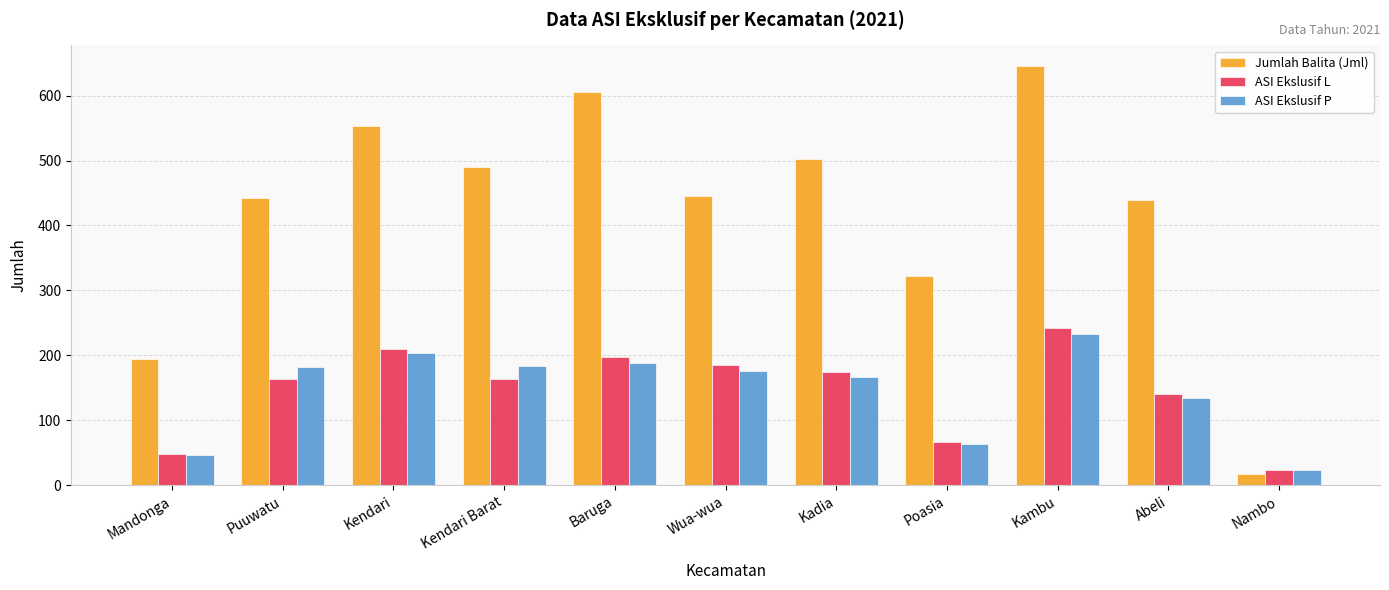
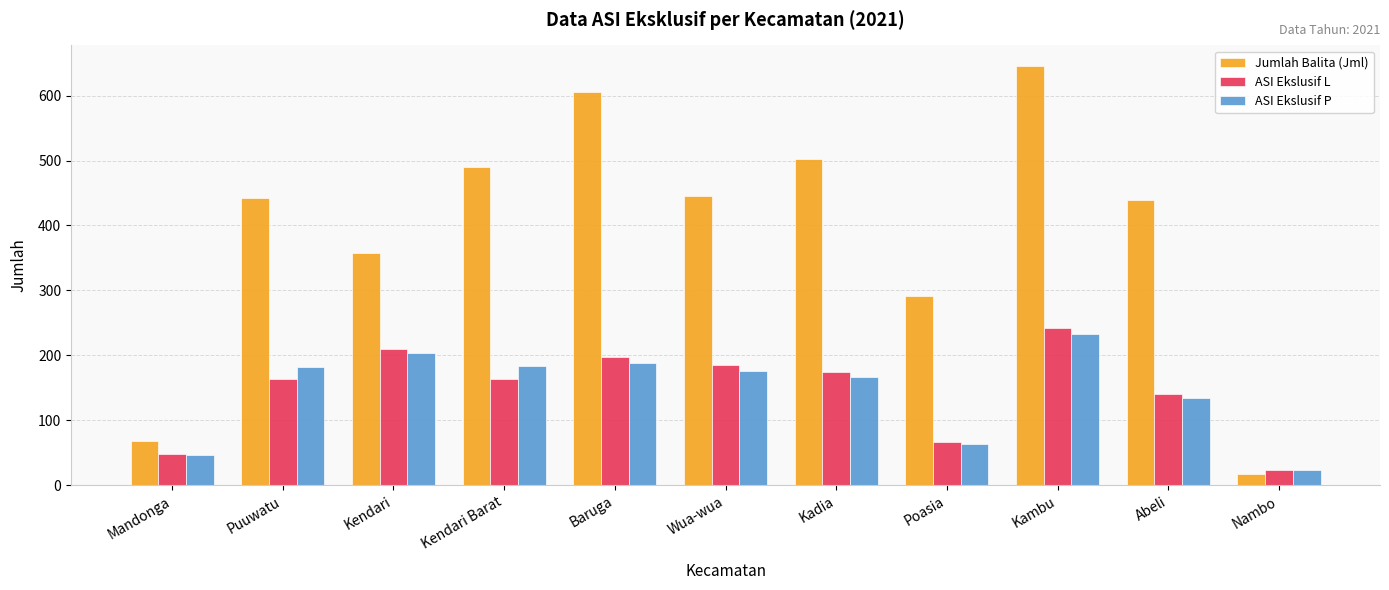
  {
    "Jumlah Balita (Jml)": {
-     "Mandonga": 200,
+     "Mandonga": 70,
      "Puuwatu": 440,
-     "Kendari": 550,
+     "Kendari": 360,
      "Kendari Barat": 490,
      "Baruga": 610,
      "Wua-wua": 450,
      "Kadia": 500,
-     "Poasia": 320,
+     "Poasia": 290,
      "Kambu": 650,
      "Abeli": 440,
      "Nambo": 20
    },
    "ASI Ekslusif L": {
      "Mandonga": 50,
      "Puuwatu": 160,
      "Kendari": 210,
      "Kendari Barat": 160,
      "Baruga": 200,
      "Wua-wua": 190,
      "Kadia": 170,
      "Poasia": 70,
      "Kambu": 240,
      "Abeli": 140,
      "Nambo": 20
    },
    "ASI Ekslusif P": {
      "Mandonga": 50,
      "Puuwatu": 180,
      "Kendari": 200,
      "Kendari Barat": 180,
      "Baruga": 190,
      "Wua-wua": 180,
      "Kadia": 170,
      "Poasia": 60,
      "Kambu": 230,
      "Abeli": 130,
      "Nambo": 20
    }
  }
